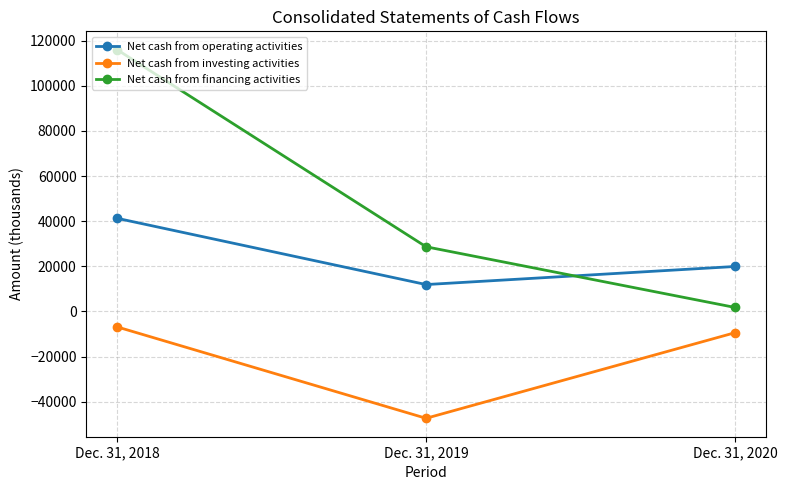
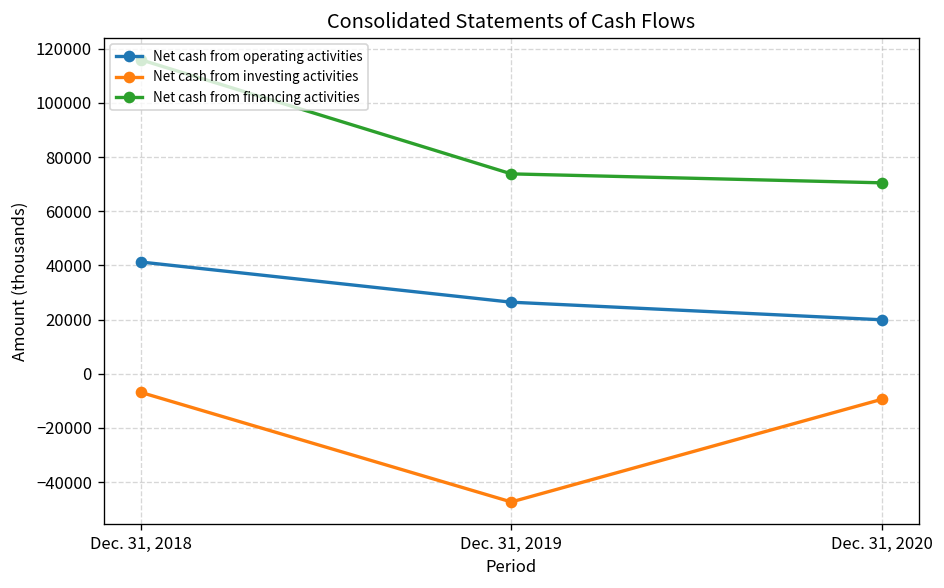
  {
    "Net cash from operating activities": {
      "Dec. 31, 2018": 41000,
-     "Dec. 31, 2019": 12000,
+     "Dec. 31, 2019": 26000,
      "Dec. 31, 2020": 20000
    },
    "Net cash from investing activities": {
      "Dec. 31, 2018": -7000,
      "Dec. 31, 2019": -47000,
      "Dec. 31, 2020": -9000
    },
    "Net cash from financing activities": {
-     "Dec. 31, 2019": 29000,
-     "Dec. 31, 2020": 2000
+     "Dec. 31, 2019": 74000,
+     "Dec. 31, 2020": 70000
    }
  }
